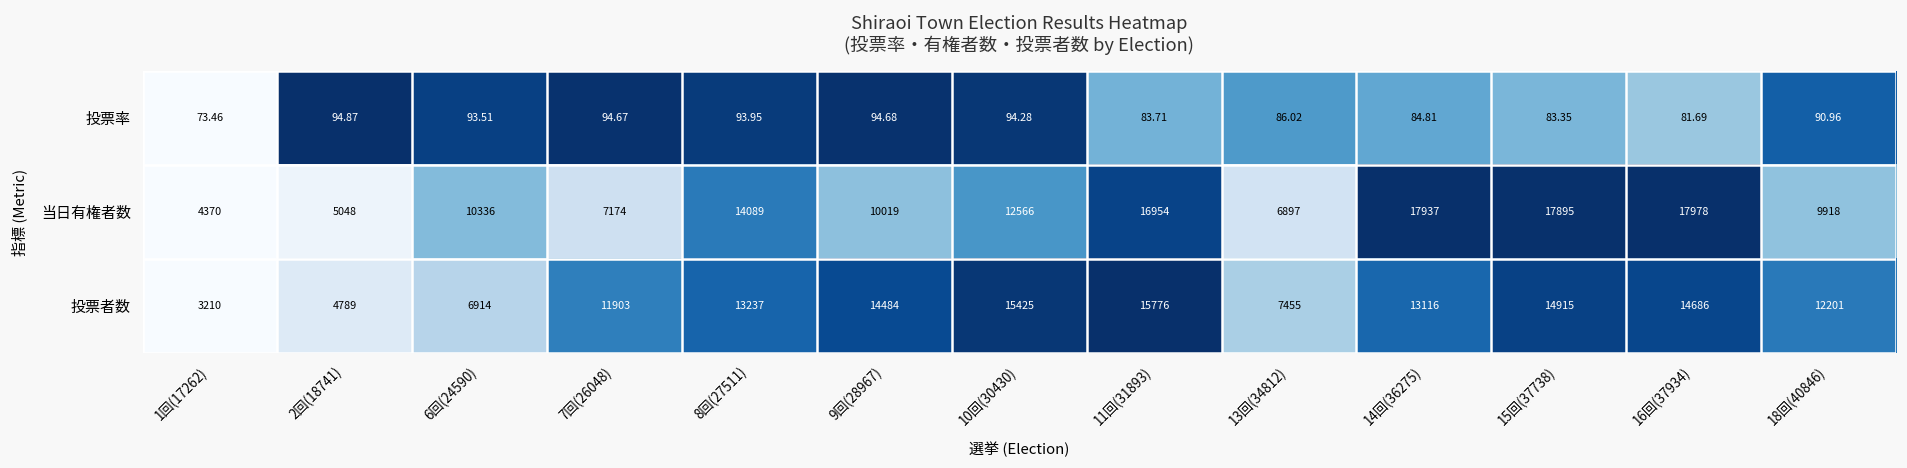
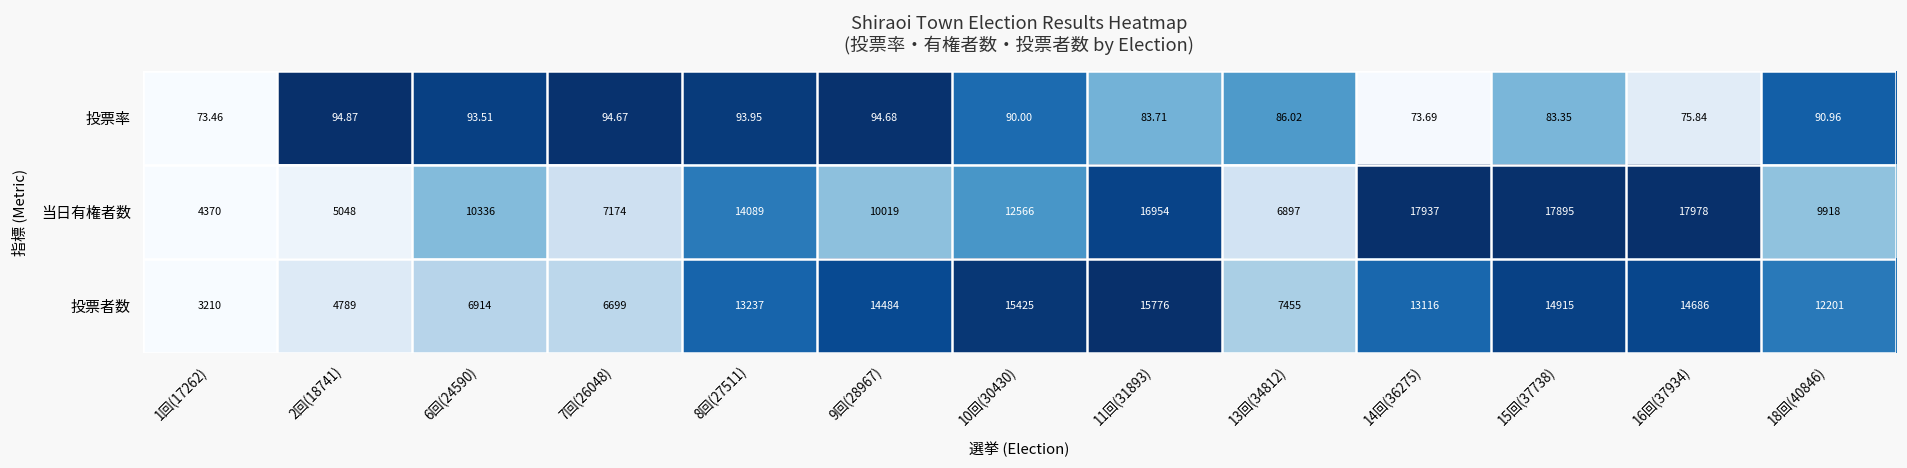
  {
    "投票率": {
      "1回(17262)": 73.46,
      "2回(18741)": 94.87,
      "6回(24590)": 93.51,
      "7回(26048)": 94.67,
      "8回(27511)": 93.95,
      "9回(28967)": 94.68,
-     "10回(30430)": 94.28,
+     "10回(30430)": 90.00,
      "11回(31893)": 83.71,
      "13回(34812)": 86.02,
-     "14回(36275)": 84.81,
+     "14回(36275)": 73.69,
      "15回(37738)": 83.35,
-     "16回(37934)": 81.69,
+     "16回(37934)": 75.84,
      "18回(40846)": 90.96
    },
    "当日有権者数": {
      "1回(17262)": 4370,
      "2回(18741)": 5048,
      "6回(24590)": 10336,
      "7回(26048)": 7174,
      "8回(27511)": 14089,
      "9回(28967)": 10019,
      "10回(30430)": 12566,
      "11回(31893)": 16954,
      "13回(34812)": 6897,
      "14回(36275)": 17937,
      "15回(37738)": 17895,
      "16回(37934)": 17978,
      "18回(40846)": 9918
    },
    "投票者数": {
      "1回(17262)": 3210,
      "2回(18741)": 4789,
      "6回(24590)": 6914,
-     "7回(26048)": 11903,
+     "7回(26048)": 6699,
      "8回(27511)": 13237,
      "9回(28967)": 14484,
      "10回(30430)": 15425,
      "11回(31893)": 15776,
      "13回(34812)": 7455,
      "14回(36275)": 13116,
      "15回(37738)": 14915,
      "16回(37934)": 14686,
      "18回(40846)": 12201
    }
  }
